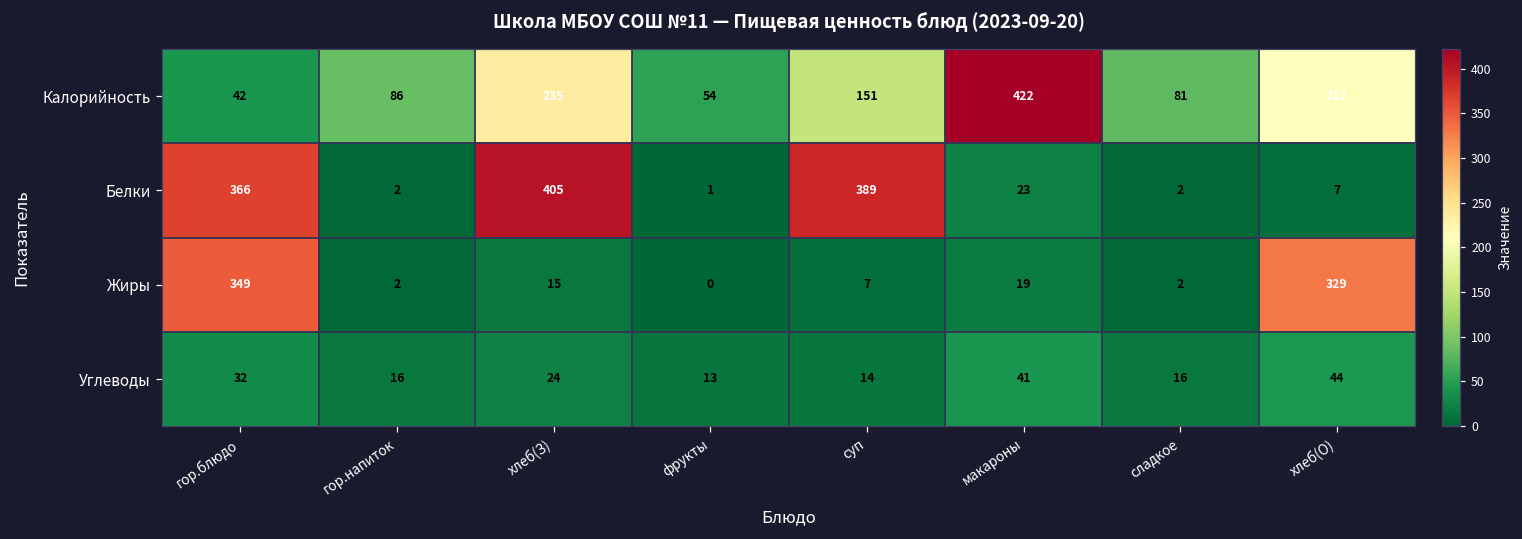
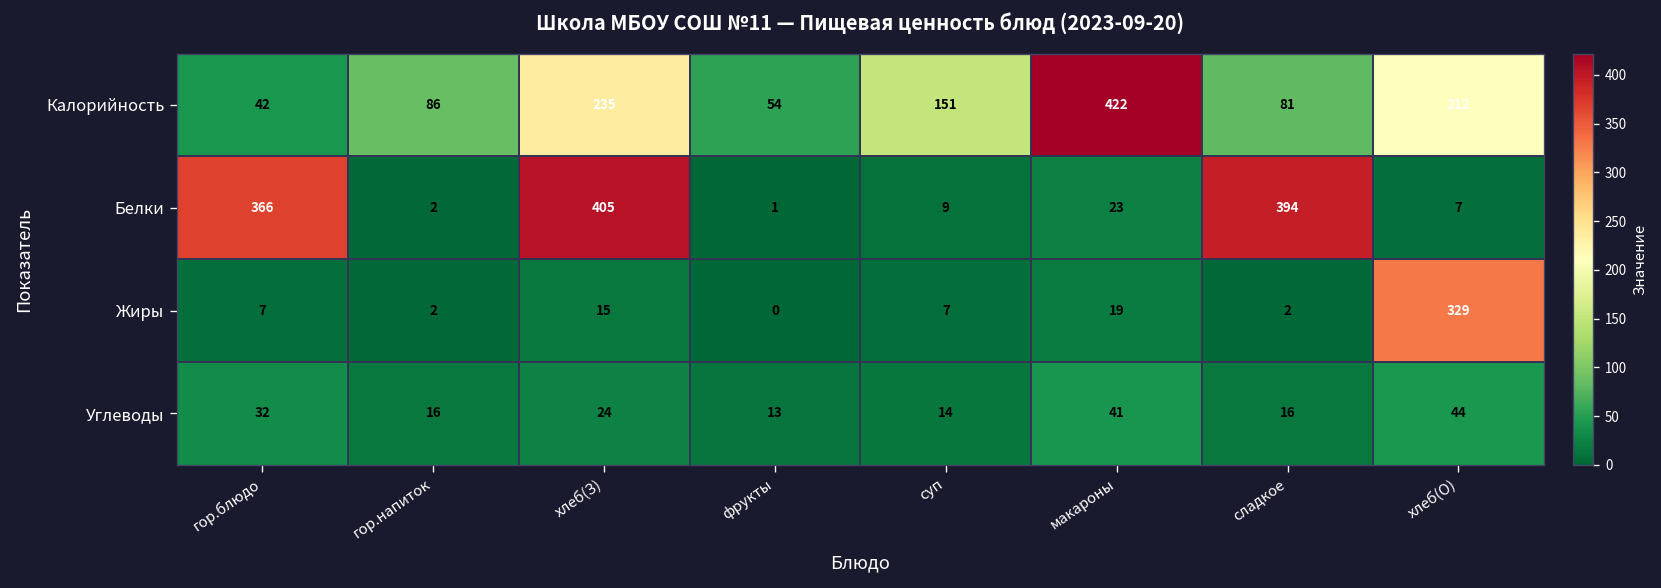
  {
    "Калорийность": {
      "гор.блюдо": 42,
      "гор.напиток": 86,
      "хлеб(З)": 235,
      "фрукты": 54,
      "суп": 151,
      "макароны": 422,
      "сладкое": 81,
      "хлеб(О)": 212
    },
    "Белки": {
      "гор.блюдо": 366,
      "гор.напиток": 2,
      "хлеб(З)": 405,
      "фрукты": 1,
-     "суп": 389,
+     "суп": 9,
      "макароны": 23,
-     "сладкое": 2,
+     "сладкое": 394,
      "хлеб(О)": 7
    },
    "Жиры": {
-     "гор.блюдо": 349,
+     "гор.блюдо": 7,
      "гор.напиток": 2,
      "хлеб(З)": 15,
      "фрукты": 0,
      "суп": 7,
      "макароны": 19,
      "сладкое": 2,
      "хлеб(О)": 329
    },
    "Углеводы": {
      "гор.блюдо": 32,
      "гор.напиток": 16,
      "хлеб(З)": 24,
      "фрукты": 13,
      "суп": 14,
      "макароны": 41,
      "сладкое": 16,
      "хлеб(О)": 44
    }
  }
